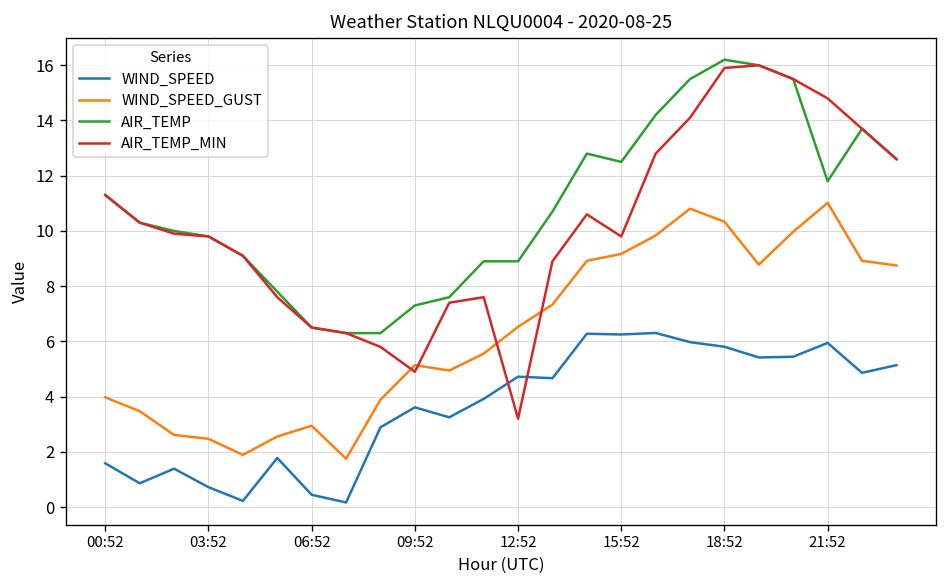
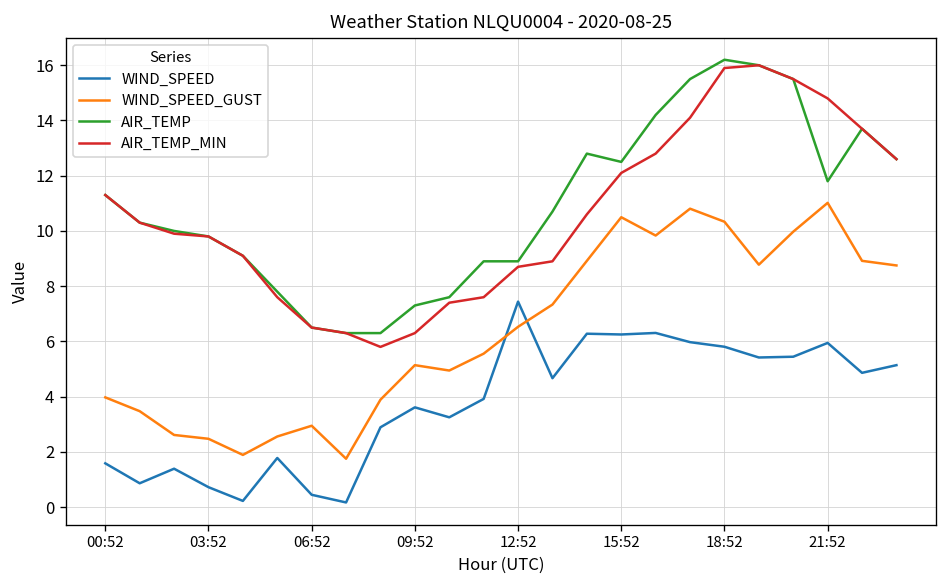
  {
    "WIND_SPEED": {
      "00:52": 1.6,
      "03:52": 0.7,
      "06:52": 0.4,
      "09:52": 3.6,
-     "12:52": 4.7,
+     "12:52": 7.4,
      "15:52": 6.3,
      "18:52": 5.8,
      "21:52": 5.9
    },
    "WIND_SPEED_GUST": {
      "00:52": 4.0,
      "03:52": 2.5,
      "06:52": 2.9,
      "09:52": 5.1,
      "12:52": 6.5,
-     "15:52": 9.2,
+     "15:52": 10.5,
      "18:52": 10.3,
      "21:52": 11.0
    },
    "AIR_TEMP": {
      "09:52": 7.3,
      "12:52": 8.9,
      "15:52": 12.5,
      "18:52": 16.2,
      "21:52": 11.8
    },
    "AIR_TEMP_MIN": {
-     "09:52": 4.9,
-     "12:52": 3.2,
-     "15:52": 9.8,
+     "09:52": 6.3,
+     "12:52": 8.7,
+     "15:52": 12.1,
      "18:52": 15.9,
      "21:52": 14.8
    }
  }
